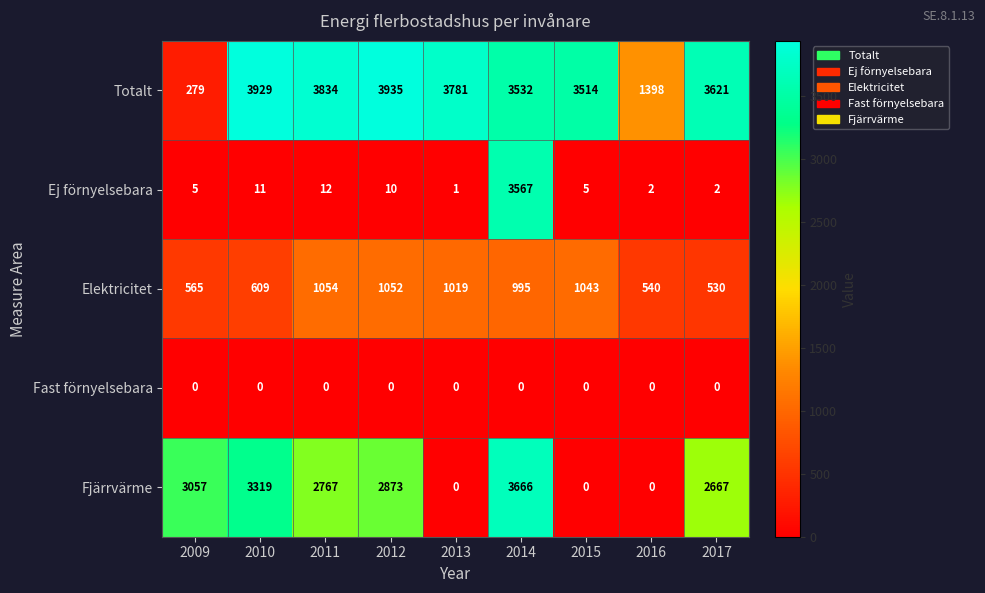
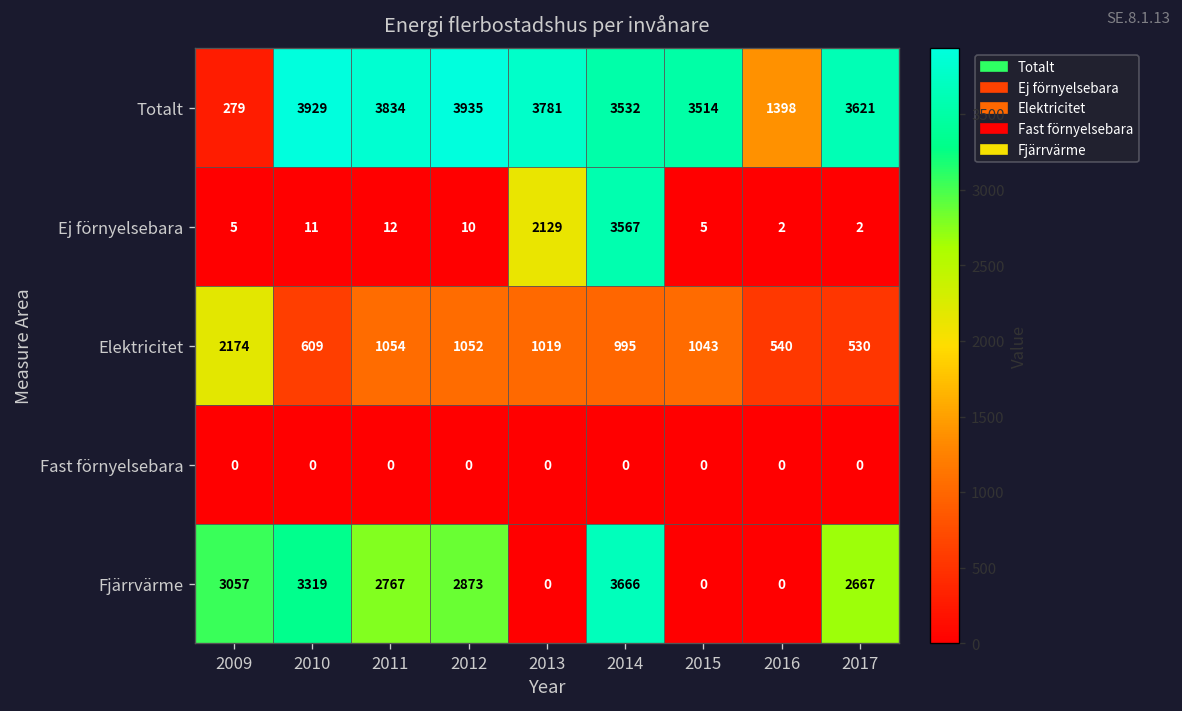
  {
    "Totalt": {
      "2009": 279,
      "2010": 3929,
      "2011": 3834,
      "2012": 3935,
      "2013": 3781,
      "2014": 3532,
      "2015": 3514,
      "2016": 1398,
      "2017": 3621
    },
    "Ej förnyelsebara": {
      "2009": 5,
      "2010": 11,
      "2011": 12,
      "2012": 10,
-     "2013": 1,
+     "2013": 2129,
      "2014": 3567,
      "2015": 5,
      "2016": 2,
      "2017": 2
    },
    "Elektricitet": {
-     "2009": 565,
+     "2009": 2174,
      "2010": 609,
      "2011": 1054,
      "2012": 1052,
      "2013": 1019,
      "2014": 995,
      "2015": 1043,
      "2016": 540,
      "2017": 530
    },
    "Fast förnyelsebara": {
      "2009": 0,
      "2010": 0,
      "2011": 0,
      "2012": 0,
      "2013": 0,
      "2014": 0,
      "2015": 0,
      "2016": 0,
      "2017": 0
    },
    "Fjärrvärme": {
      "2009": 3057,
      "2010": 3319,
      "2011": 2767,
      "2012": 2873,
      "2013": 0,
      "2014": 3666,
      "2015": 0,
      "2016": 0,
      "2017": 2667
    }
  }
